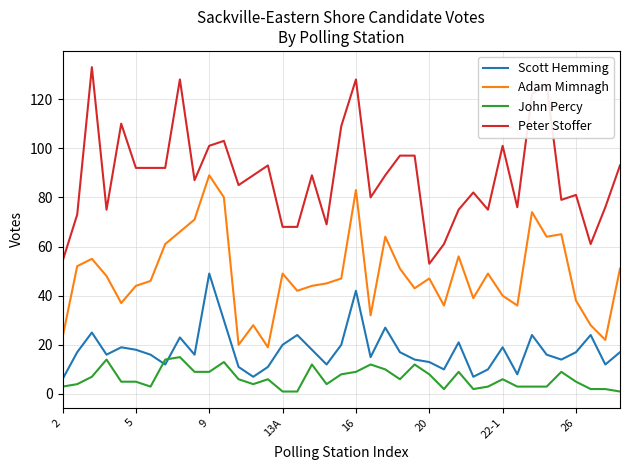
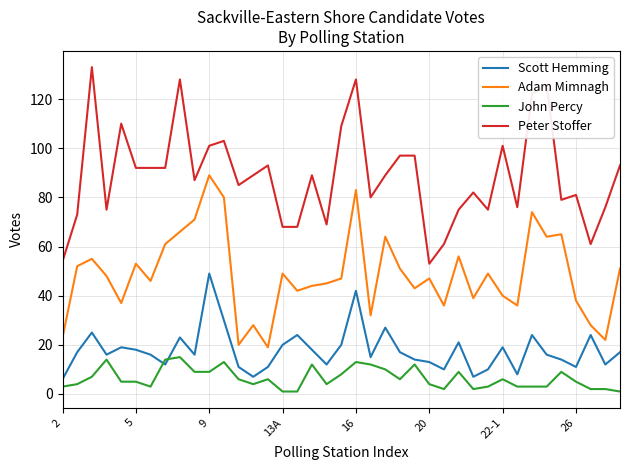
  {
    "Scott Hemming": {
      "2": 6,
      "5": 18,
      "9": 49,
      "13A": 20,
      "16": 42,
      "20": 13,
      "22-1": 19,
-     "26": 17
+     "26": 11
    },
    "Adam Mimnagh": {
      "2": 23,
-     "5": 44,
+     "5": 53,
      "9": 89,
      "13A": 49,
      "16": 83,
      "20": 47,
      "22-1": 40,
      "26": 38
    },
    "John Percy": {
      "2": 3,
      "5": 5,
      "9": 9,
      "13A": 1,
-     "16": 9,
-     "20": 8,
+     "16": 13,
+     "20": 4,
      "22-1": 6,
      "26": 5
    },
    "Peter Stoffer": {
      "2": 54,
      "5": 92,
      "9": 101,
      "13A": 68,
      "16": 128,
      "20": 53,
      "22-1": 101,
      "26": 81
    }
  }
